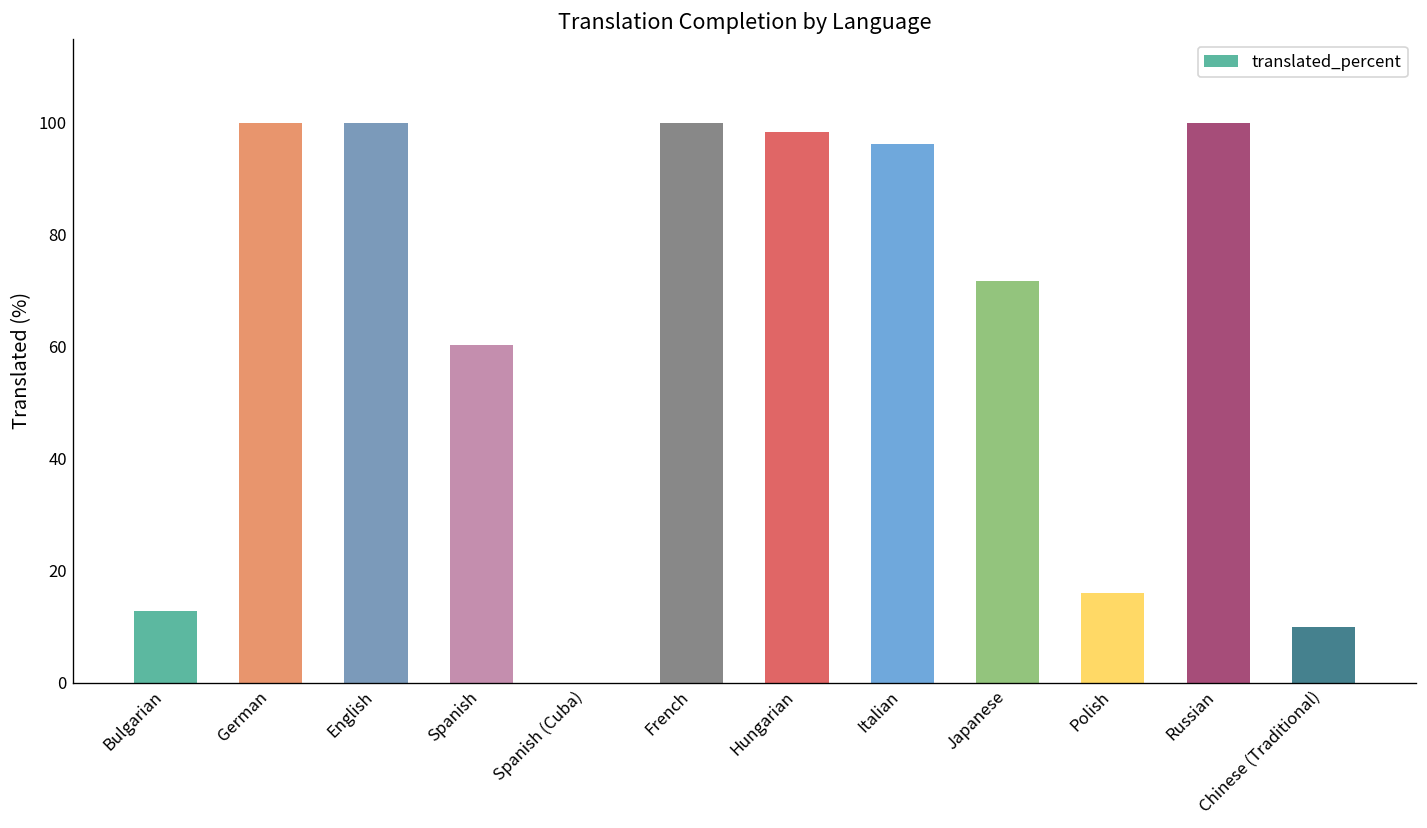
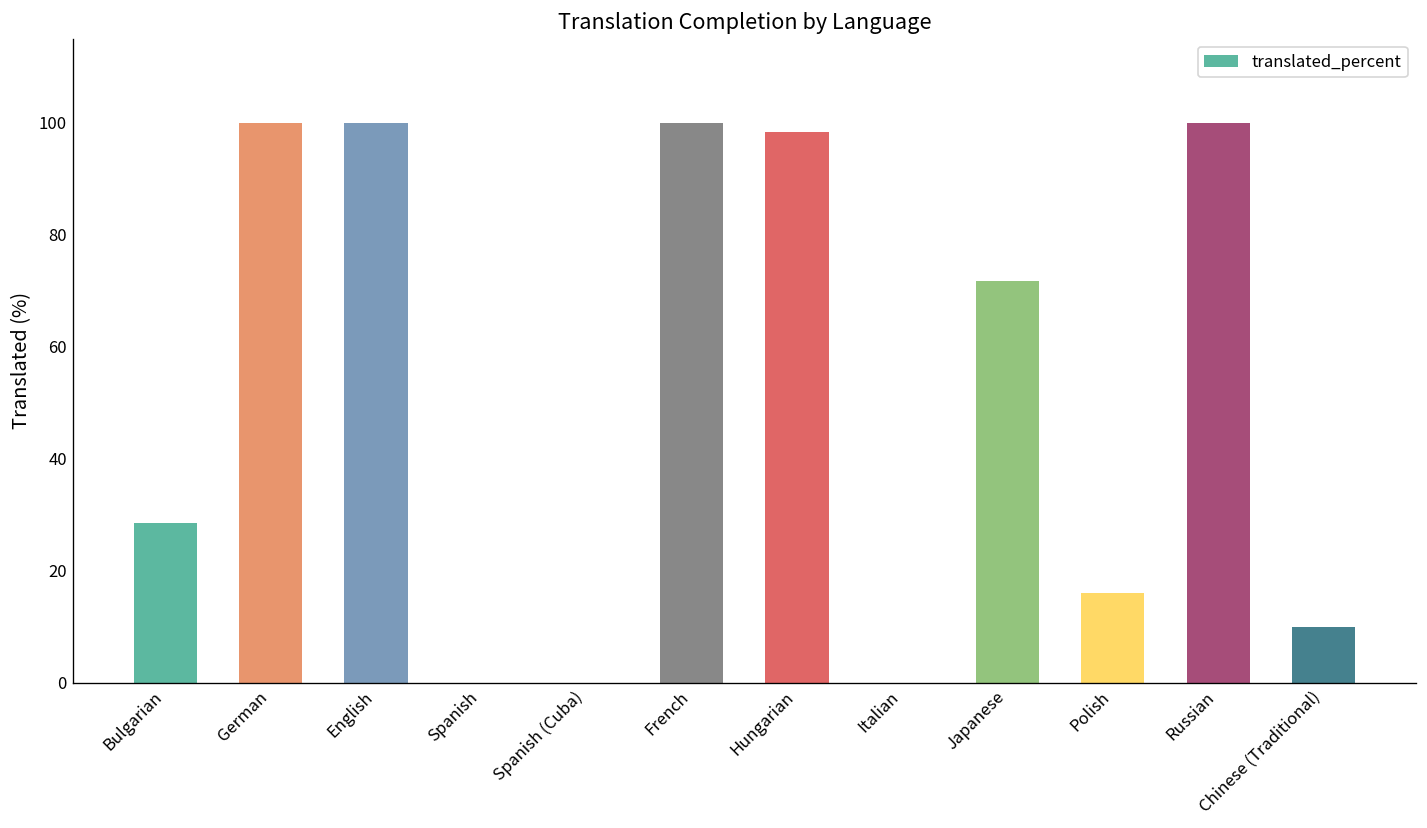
  {
-   "Bulgarian": 13,
+   "Bulgarian": 29,
    "German": 100,
    "English": 100,
-   "Spanish": 60,
+   "Spanish": 0,
    "Spanish (Cuba)": 0,
    "French": 100,
    "Hungarian": 98,
-   "Italian": 96,
+   "Italian": 0,
    "Japanese": 72,
    "Polish": 16,
    "Russian": 100,
    "Chinese (Traditional)": 10
  }
